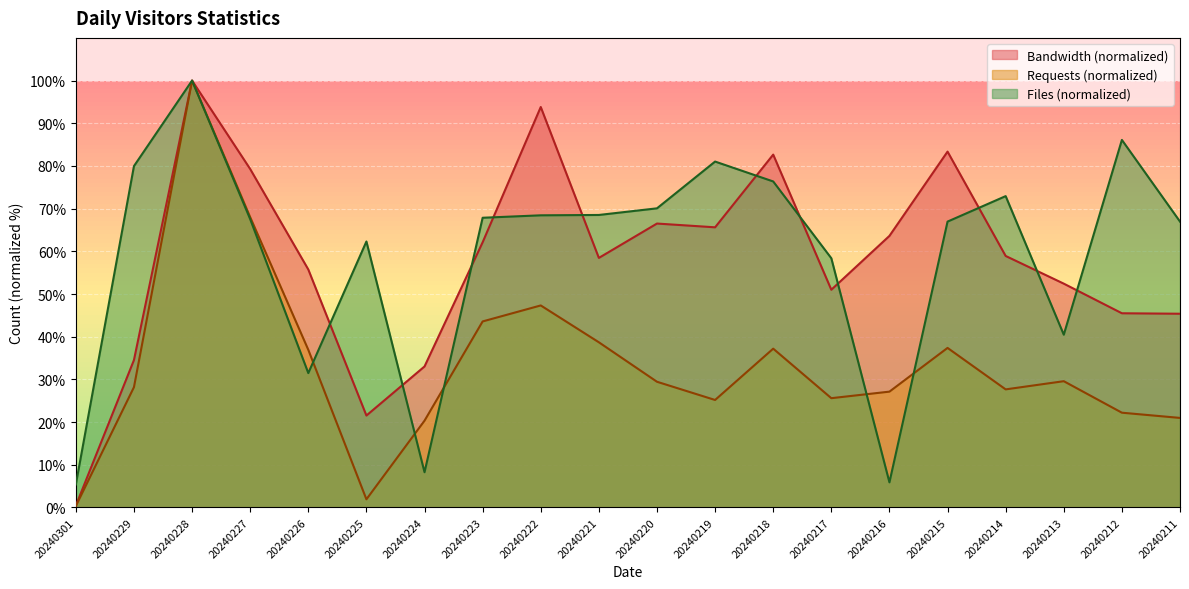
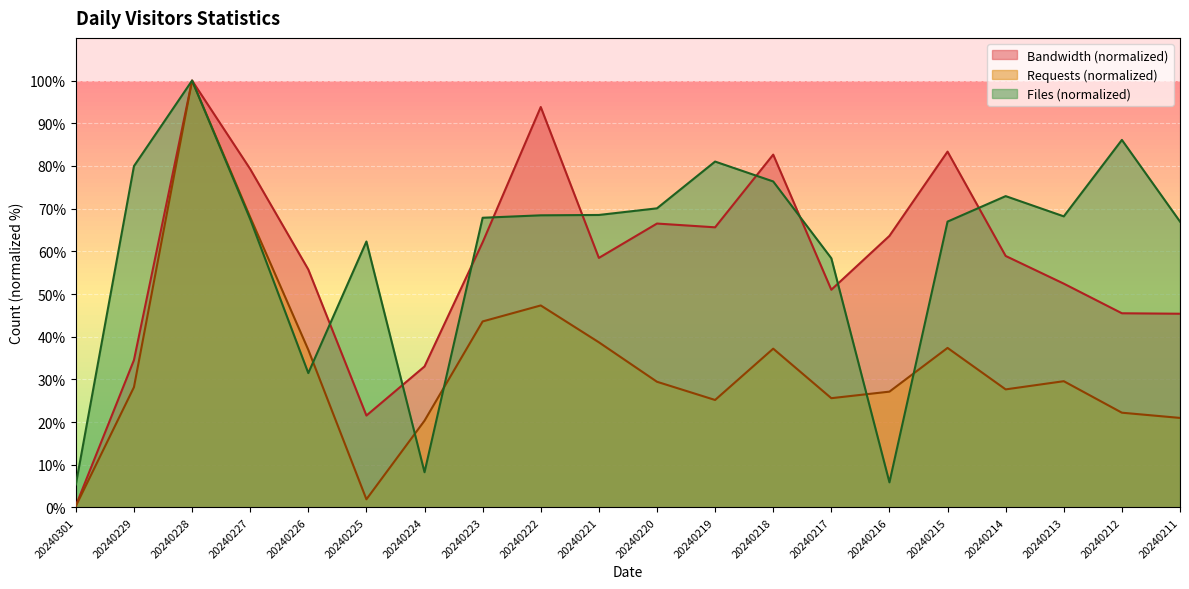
  {
    "Bandwidth (normalized)": {
      "20240229": "35%",
      "20240227": "79%",
      "20240226": "56%",
      "20240225": "22%",
      "20240224": "33%",
      "20240223": "62%",
      "20240222": "94%",
      "20240221": "58%",
      "20240220": "67%",
      "20240219": "66%",
      "20240218": "83%",
      "20240217": "51%",
      "20240216": "64%",
      "20240215": "83%",
      "20240214": "59%",
      "20240213": "52%",
      "20240212": "45%",
      "20240211": "45%"
    },
    "Requests (normalized)": {
      "20240229": "28%",
      "20240226": "37%",
      "20240225": "2%",
      "20240224": "20%",
      "20240223": "44%",
      "20240222": "47%",
      "20240221": "39%",
      "20240220": "29%",
      "20240219": "25%",
      "20240218": "37%",
      "20240217": "26%",
      "20240216": "27%",
      "20240215": "37%",
      "20240214": "28%",
      "20240213": "30%",
      "20240212": "22%",
      "20240211": "21%"
    },
    "Files (normalized)": {
      "20240301": "5%",
      "20240229": "80%",
      "20240226": "31%",
      "20240225": "62%",
      "20240224": "8%",
      "20240223": "68%",
      "20240222": "68%",
      "20240221": "69%",
      "20240220": "70%",
      "20240219": "81%",
      "20240218": "76%",
      "20240217": "58%",
      "20240216": "6%",
      "20240215": "67%",
      "20240214": "73%",
-     "20240213": "40%",
+     "20240213": "68%",
      "20240212": "86%",
      "20240211": "67%"
    }
  }
